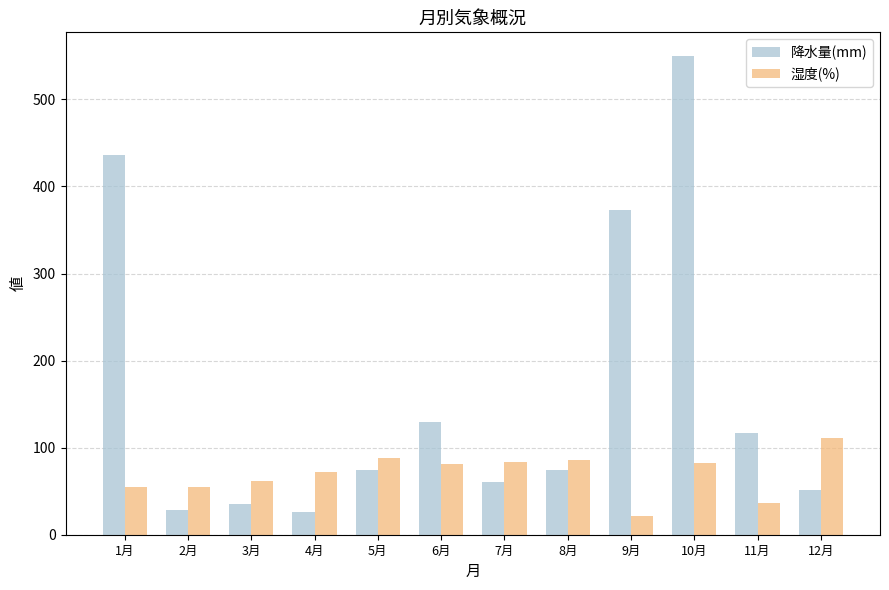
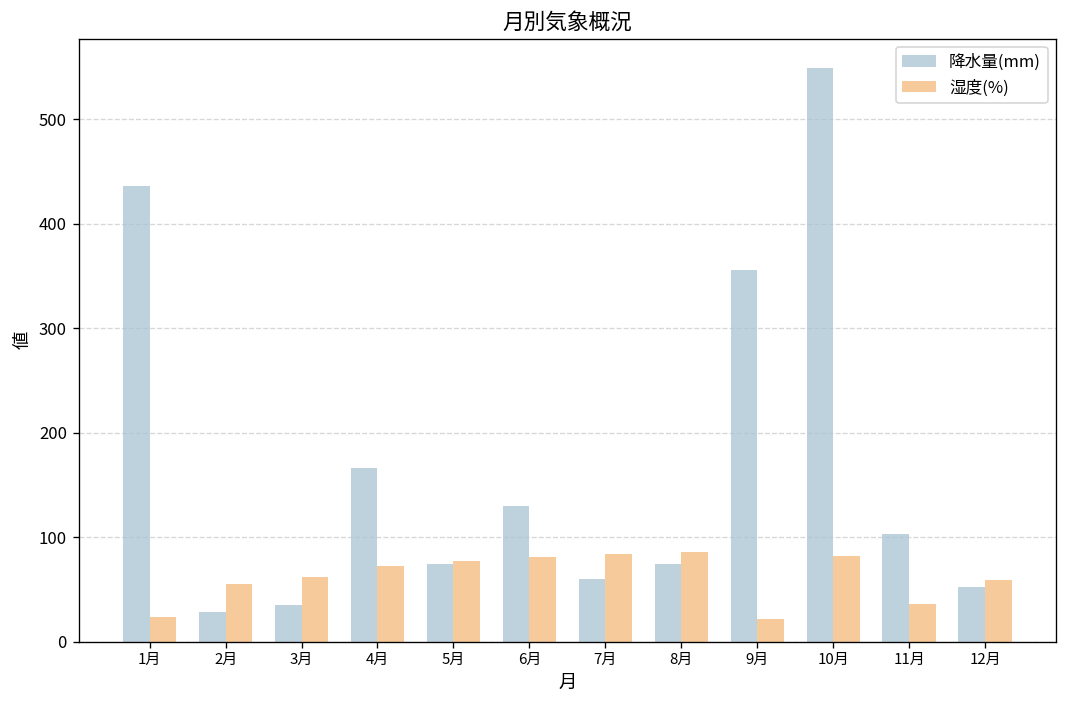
  {
    "降水量(mm)": {
      "1月": 440,
      "2月": 30,
      "3月": 40,
-     "4月": 30,
+     "4月": 170,
      "5月": 70,
      "6月": 130,
      "7月": 60,
      "8月": 70,
-     "9月": 370,
+     "9月": 360,
      "10月": 550,
-     "11月": 120,
+     "11月": 100,
      "12月": 50
    },
    "湿度(%)": {
-     "1月": 60,
+     "1月": 20,
      "2月": 60,
      "3月": 60,
      "4月": 70,
-     "5月": 90,
+     "5月": 80,
      "6月": 80,
      "7月": 80,
      "8月": 90,
      "9月": 20,
      "10月": 80,
      "11月": 40,
-     "12月": 110
+     "12月": 60
    }
  }
